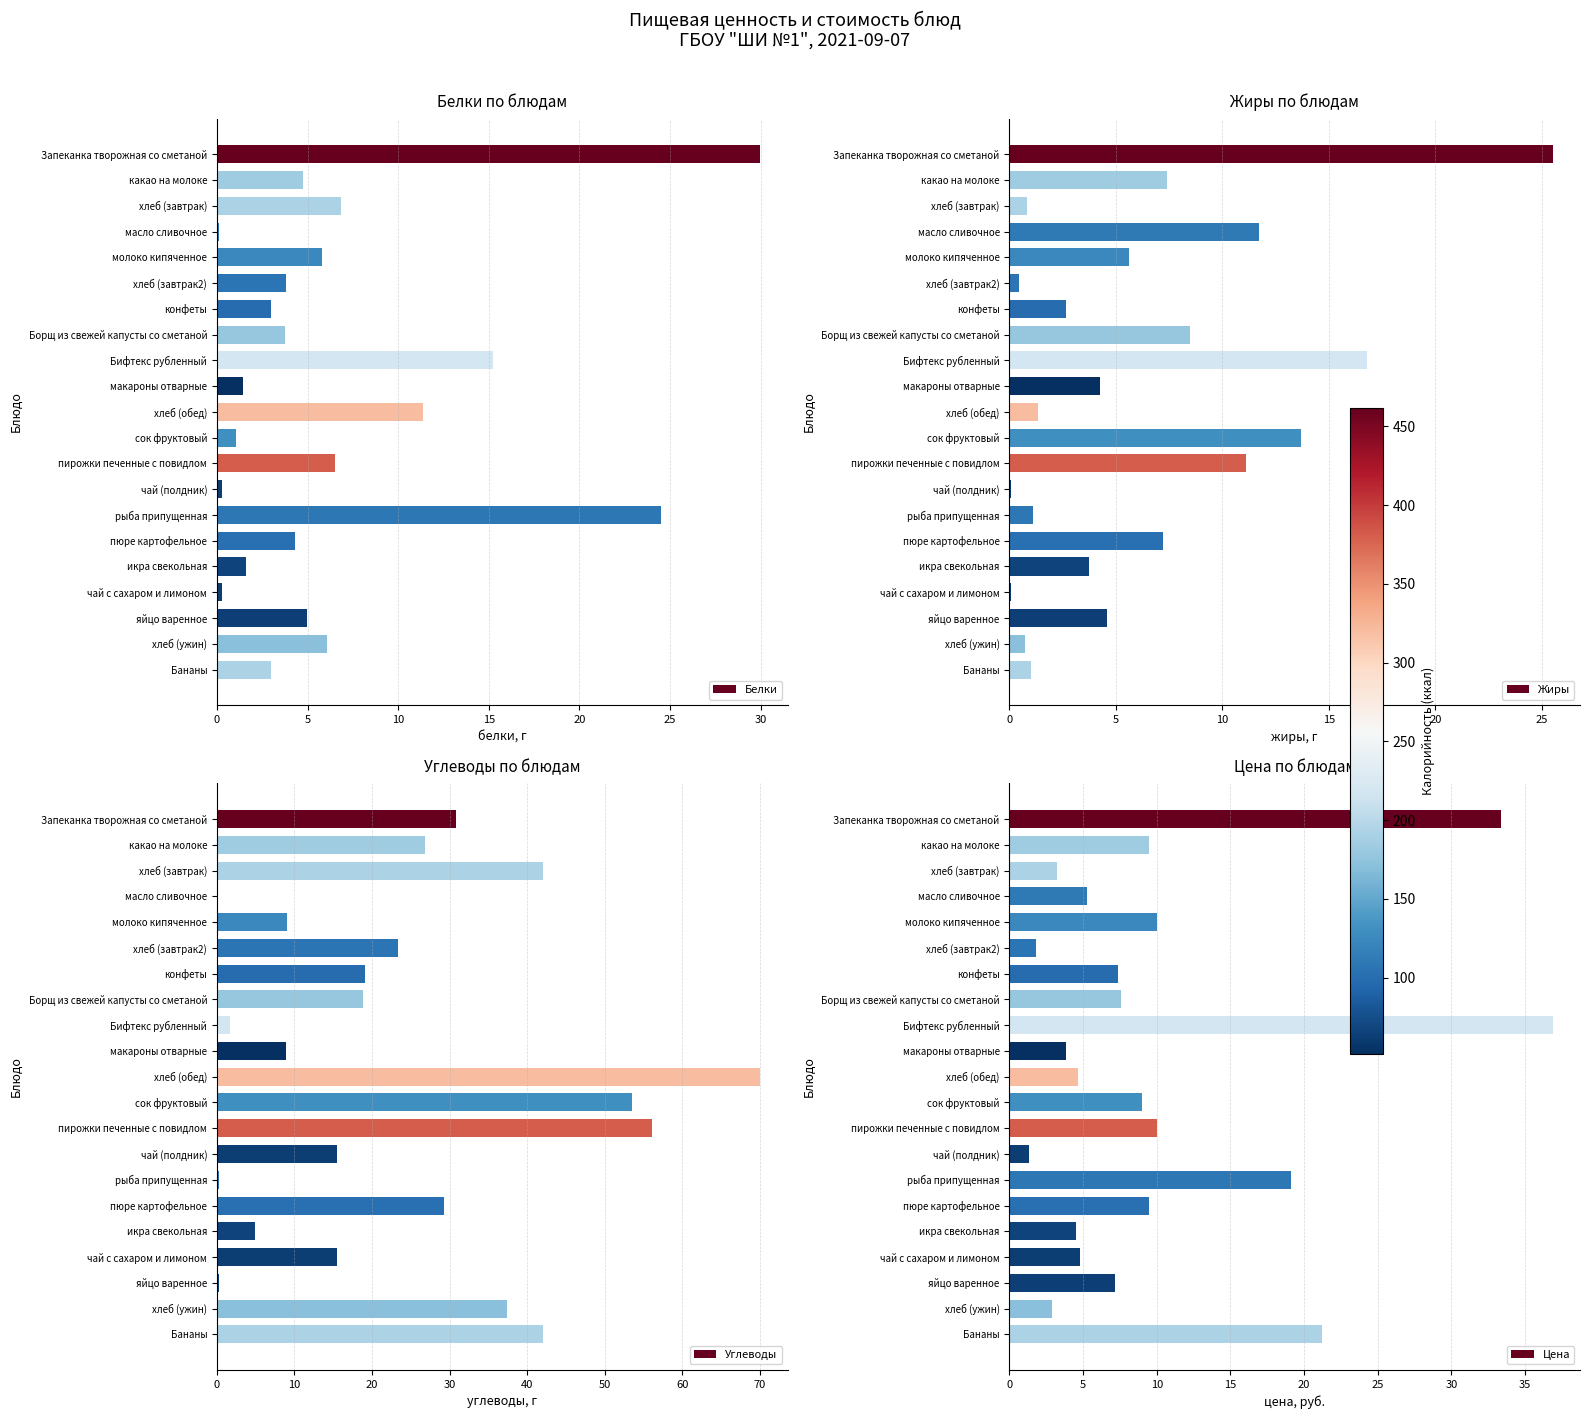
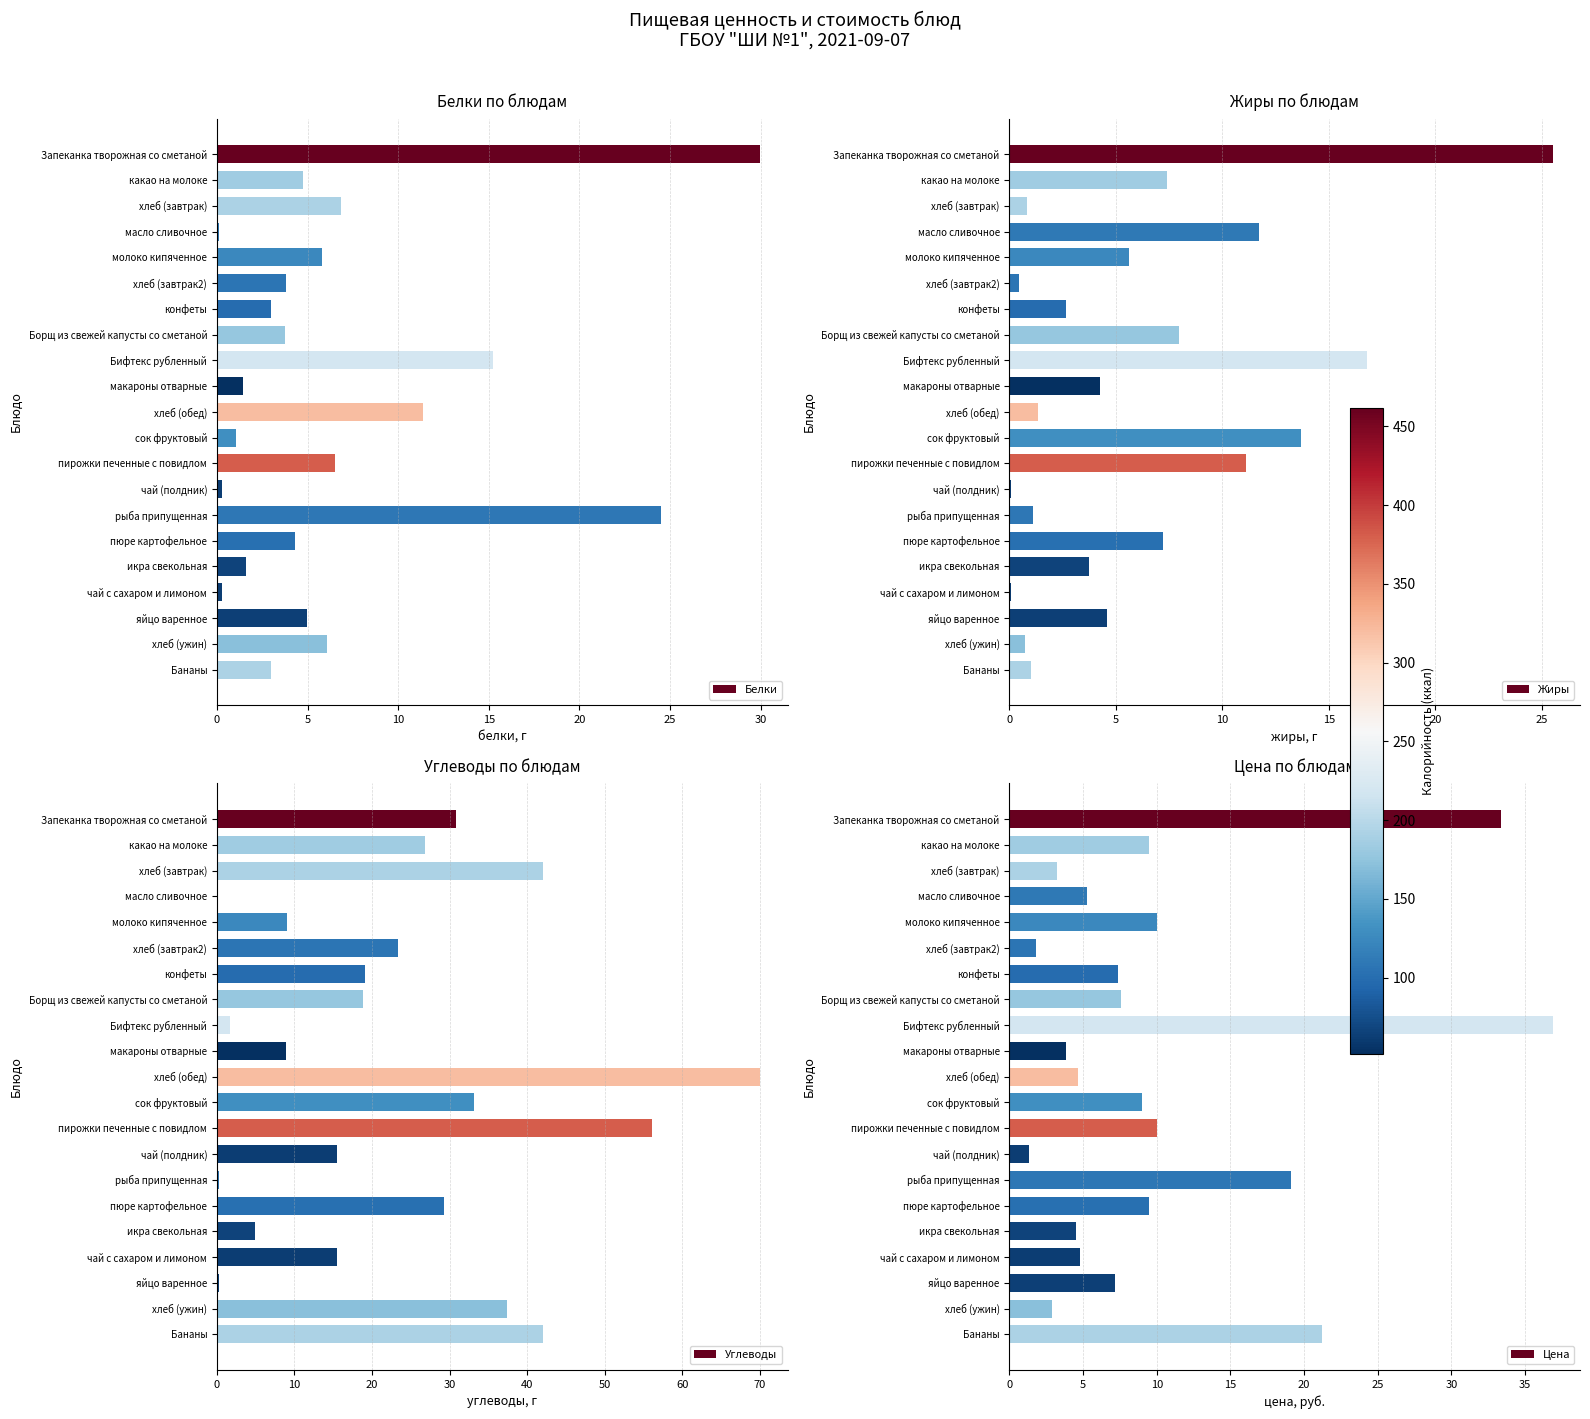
  {
    "Белки по блюдам": {
      "Запеканка творожная со сметаной": 30.0,
      "какао на молоке": 4.8,
      "хлеб (завтрак)": 6.8,
      "молоко кипяченное": 5.8,
      "хлеб (завтрак2)": 3.8,
      "конфеты": 3.0,
      "Борщ из свежей капусты со сметаной": 3.7,
      "Бифтекс рубленный": 15.2,
      "макароны отварные": 1.4,
      "хлеб (обед)": 11.4,
      "сок фруктовый": 1.0,
      "пирожки печенные с повидлом": 6.5,
      "чай (полдник)": 0.3,
      "рыба припущенная": 24.5,
      "пюре картофельное": 4.3,
      "икра свекольная": 1.6,
      "чай с сахаром и лимоном": 0.3,
      "яйцо варенное": 5.0,
      "хлеб (ужин)": 6.1,
      "Бананы": 3.0
    },
    "Жиры по блюдам": {
      "Запеканка творожная со сметаной": 25.5,
      "какао на молоке": 7.4,
      "хлеб (завтрак)": 0.8,
      "масло сливочное": 11.7,
      "молоко кипяченное": 5.6,
      "хлеб (завтрак2)": 0.5,
      "конфеты": 2.7,
-     "Борщ из свежей капусты со сметаной": 8.5,
+     "Борщ из свежей капусты со сметаной": 8.0,
      "Бифтекс рубленный": 16.8,
      "макароны отварные": 4.3,
      "хлеб (обед)": 1.4,
      "сок фруктовый": 13.7,
      "пирожки печенные с повидлом": 11.1,
      "рыба припущенная": 1.1,
      "пюре картофельное": 7.2,
      "икра свекольная": 3.8,
      "яйцо варенное": 4.6,
      "хлеб (ужин)": 0.7,
      "Бананы": 1.0
    },
    "Углеводы по блюдам": {
      "Запеканка творожная со сметаной": 31,
      "какао на молоке": 27,
      "хлеб (завтрак)": 42,
      "молоко кипяченное": 9,
      "хлеб (завтрак2)": 23,
      "конфеты": 19,
      "Борщ из свежей капусты со сметаной": 19,
      "Бифтекс рубленный": 2,
      "макароны отварные": 9,
      "хлеб (обед)": 70,
-     "сок фруктовый": 53,
+     "сок фруктовый": 33,
      "пирожки печенные с повидлом": 56,
      "чай (полдник)": 15,
      "пюре картофельное": 29,
      "икра свекольная": 5,
      "чай с сахаром и лимоном": 15,
      "хлеб (ужин)": 37,
      "Бананы": 42
    },
    "Цена по блюдам": {
      "Запеканка творожная со сметаной": 33.4,
      "какао на молоке": 9.5,
      "хлеб (завтрак)": 3.2,
      "масло сливочное": 5.3,
      "молоко кипяченное": 10.0,
      "хлеб (завтрак2)": 1.8,
      "конфеты": 7.4,
      "Борщ из свежей капусты со сметаной": 7.6,
      "Бифтекс рубленный": 36.9,
      "макароны отварные": 3.8,
      "хлеб (обед)": 4.7,
      "сок фруктовый": 9.0,
      "пирожки печенные с повидлом": 10.0,
      "чай (полдник)": 1.3,
      "рыба припущенная": 19.1,
      "пюре картофельное": 9.5,
      "икра свекольная": 4.5,
      "чай с сахаром и лимоном": 4.8,
      "яйцо варенное": 7.2,
      "хлеб (ужин)": 2.9,
      "Бананы": 21.2
    }
  }
